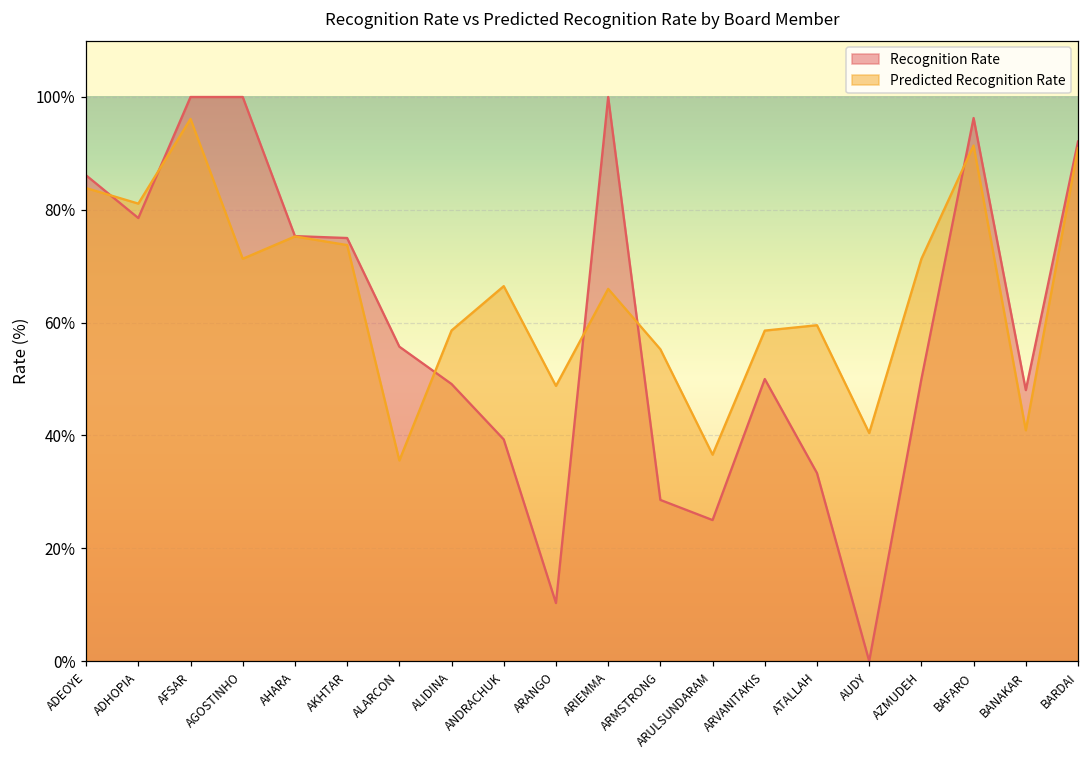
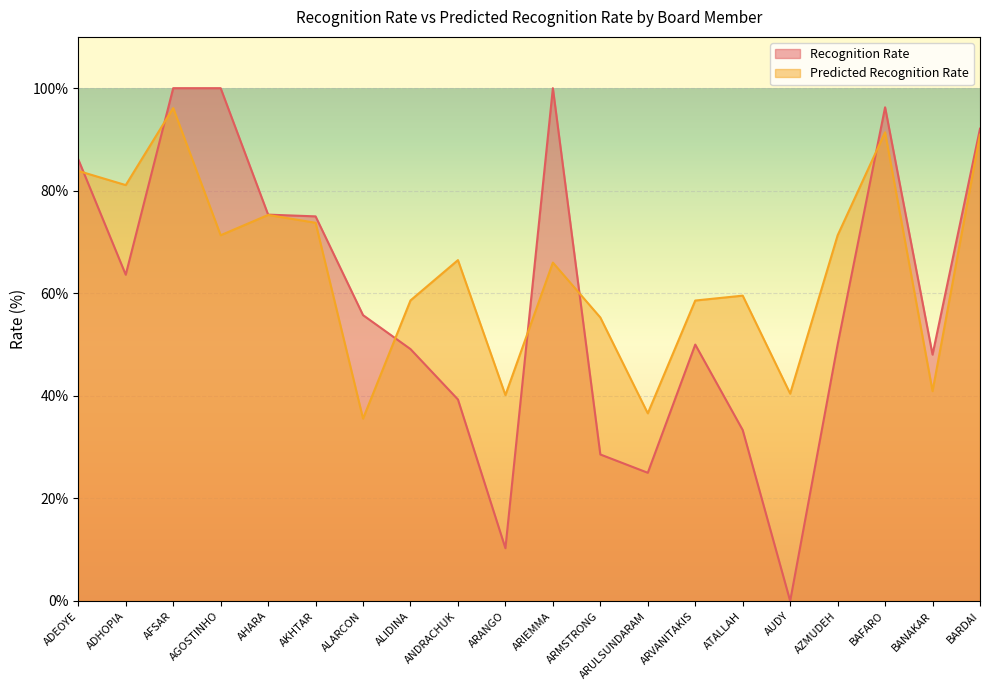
  {
    "Recognition Rate": {
      "ADEOYE": "86%",
-     "ADHOPIA": "79%",
+     "ADHOPIA": "64%",
      "AFSAR": "100%",
      "AGOSTINHO": "100%",
      "AKHTAR": "75%",
      "ALARCON": "56%",
      "ALIDINA": "49%",
      "ANDRACHUK": "39%",
      "ARANGO": "10%",
      "ARIEMMA": "100%",
      "ARMSTRONG": "29%",
      "ARULSUNDARAM": "25%",
      "ARVANITAKIS": "50%",
      "ATALLAH": "33%",
      "AUDY": "0%",
      "AZMUDEH": "50%",
      "BAFARO": "96%",
      "BANAKAR": "48%",
      "BARDAI": "92%"
    },
    "Predicted Recognition Rate": {
      "ADEOYE": "84%",
      "ADHOPIA": "81%",
      "AFSAR": "96%",
      "AGOSTINHO": "71%",
      "AKHTAR": "74%",
      "ALARCON": "36%",
      "ALIDINA": "59%",
      "ANDRACHUK": "66%",
-     "ARANGO": "49%",
+     "ARANGO": "40%",
      "ARIEMMA": "66%",
      "ARMSTRONG": "55%",
      "ARULSUNDARAM": "37%",
      "ARVANITAKIS": "59%",
      "ATALLAH": "60%",
      "AUDY": "40%",
      "AZMUDEH": "71%",
      "BAFARO": "91%",
      "BANAKAR": "41%",
      "BARDAI": "91%"
    }
  }
